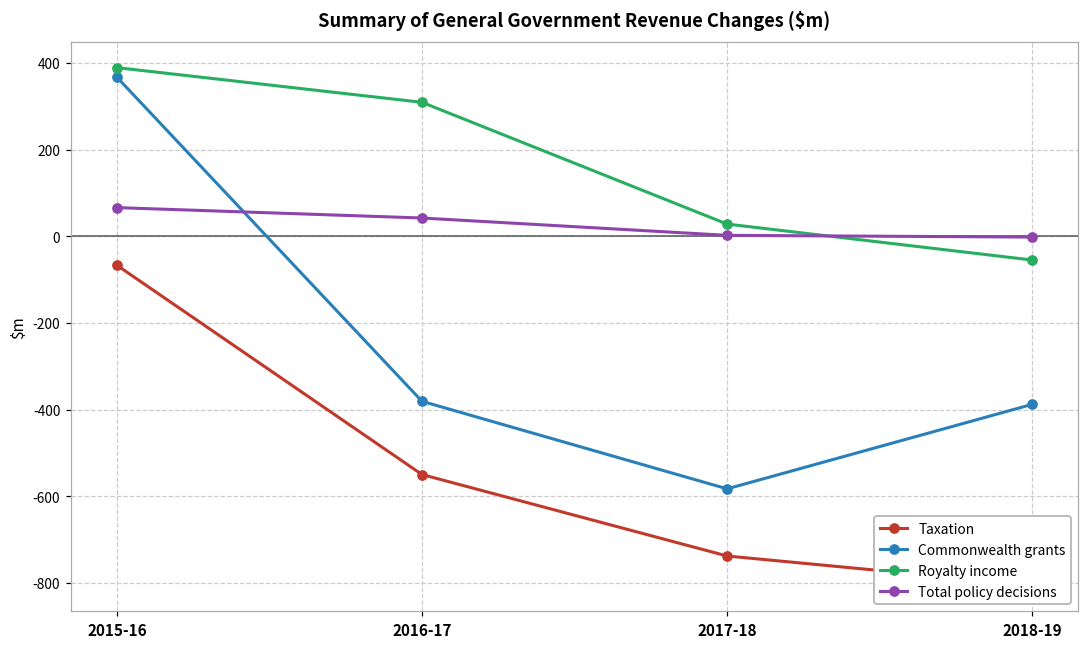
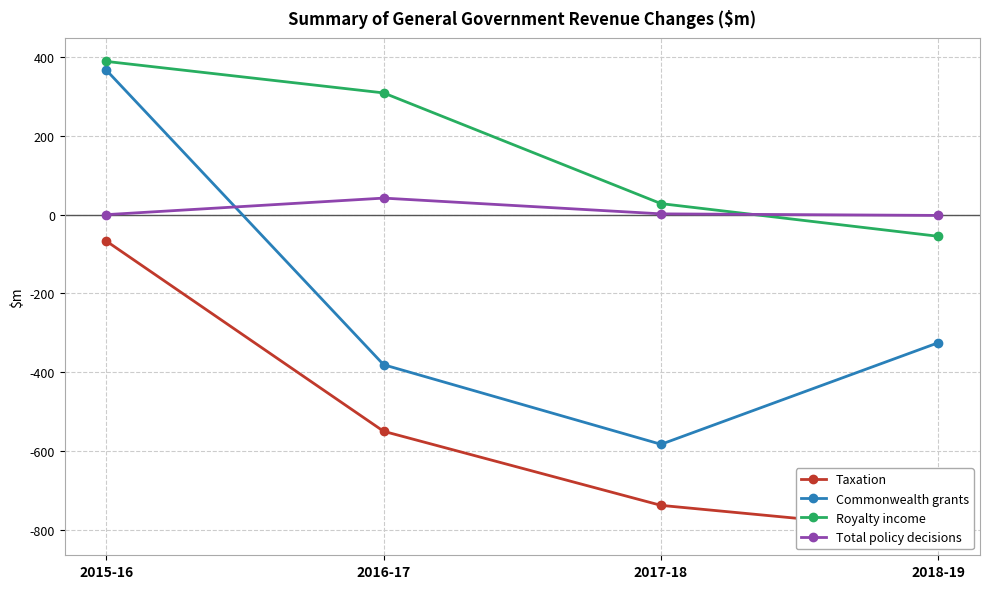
  {
    "Taxation": {
      "2015-16": -70,
      "2016-17": -550,
      "2017-18": -740
    },
    "Commonwealth grants": {
      "2015-16": 370,
      "2016-17": -380,
      "2017-18": -580,
-     "2018-19": -390
+     "2018-19": -330
    },
    "Royalty income": {
      "2015-16": 390,
      "2016-17": 310,
      "2017-18": 30,
      "2018-19": -60
    },
    "Total policy decisions": {
-     "2015-16": 70,
+     "2015-16": 0,
      "2016-17": 40,
      "2017-18": 0,
      "2018-19": 0
    }
  }
